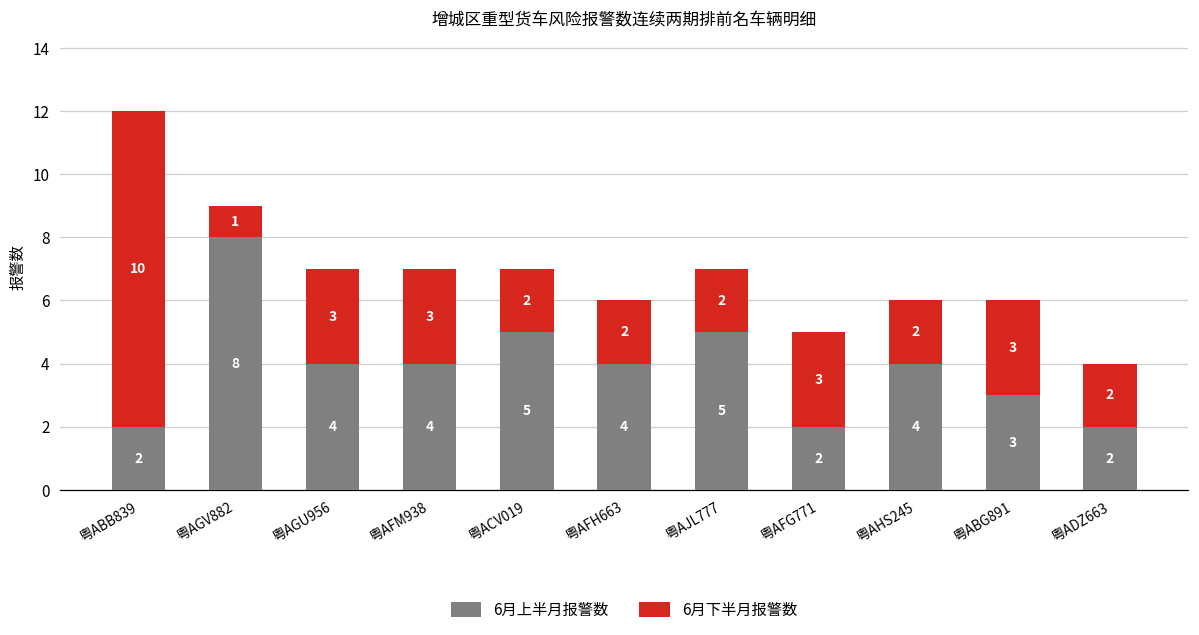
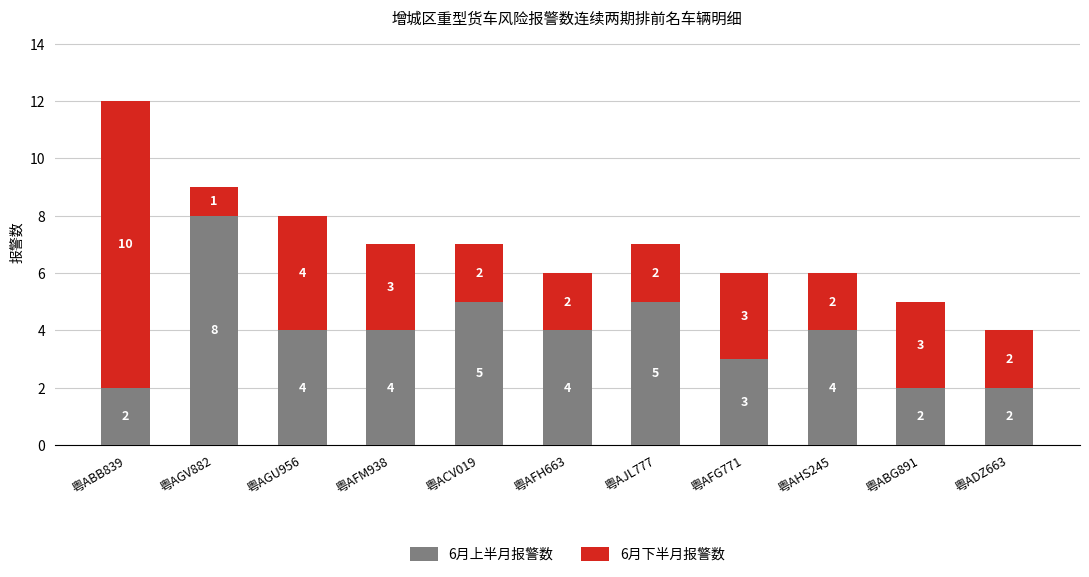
  {
    "6月上半月报警数": {
      "粤ABB839": 2,
      "粤AGV882": 8,
      "粤AGU956": 4,
      "粤AFM938": 4,
      "粤ACV019": 5,
      "粤AFH663": 4,
      "粤AJL777": 5,
-     "粤AFG771": 2,
+     "粤AFG771": 3,
      "粤AHS245": 4,
-     "粤ABG891": 3,
+     "粤ABG891": 2,
      "粤ADZ663": 2
    },
    "6月下半月报警数": {
      "粤ABB839": 10,
      "粤AGV882": 1,
-     "粤AGU956": 3,
+     "粤AGU956": 4,
      "粤AFM938": 3,
      "粤ACV019": 2,
      "粤AFH663": 2,
      "粤AJL777": 2,
      "粤AFG771": 3,
      "粤AHS245": 2,
      "粤ABG891": 3,
      "粤ADZ663": 2
    }
  }
